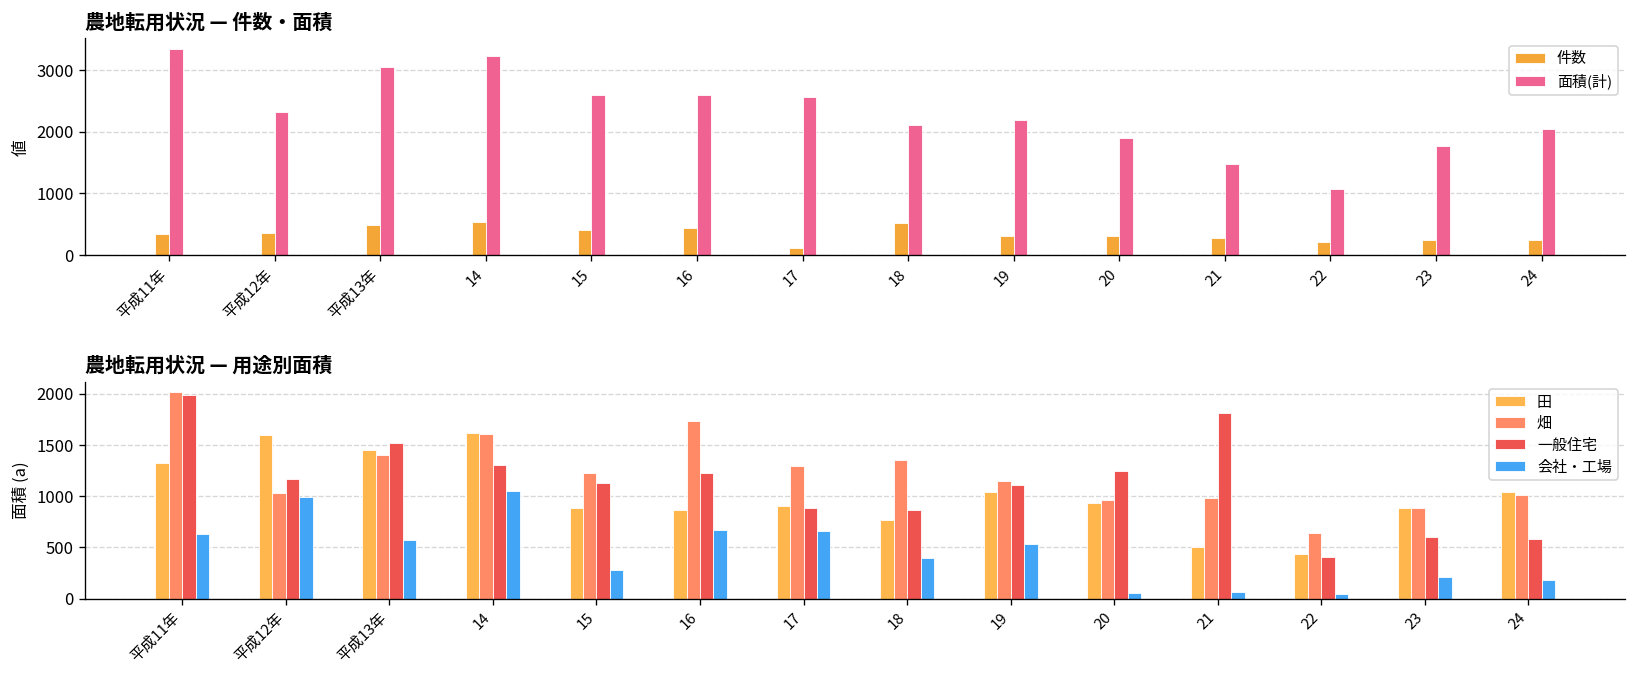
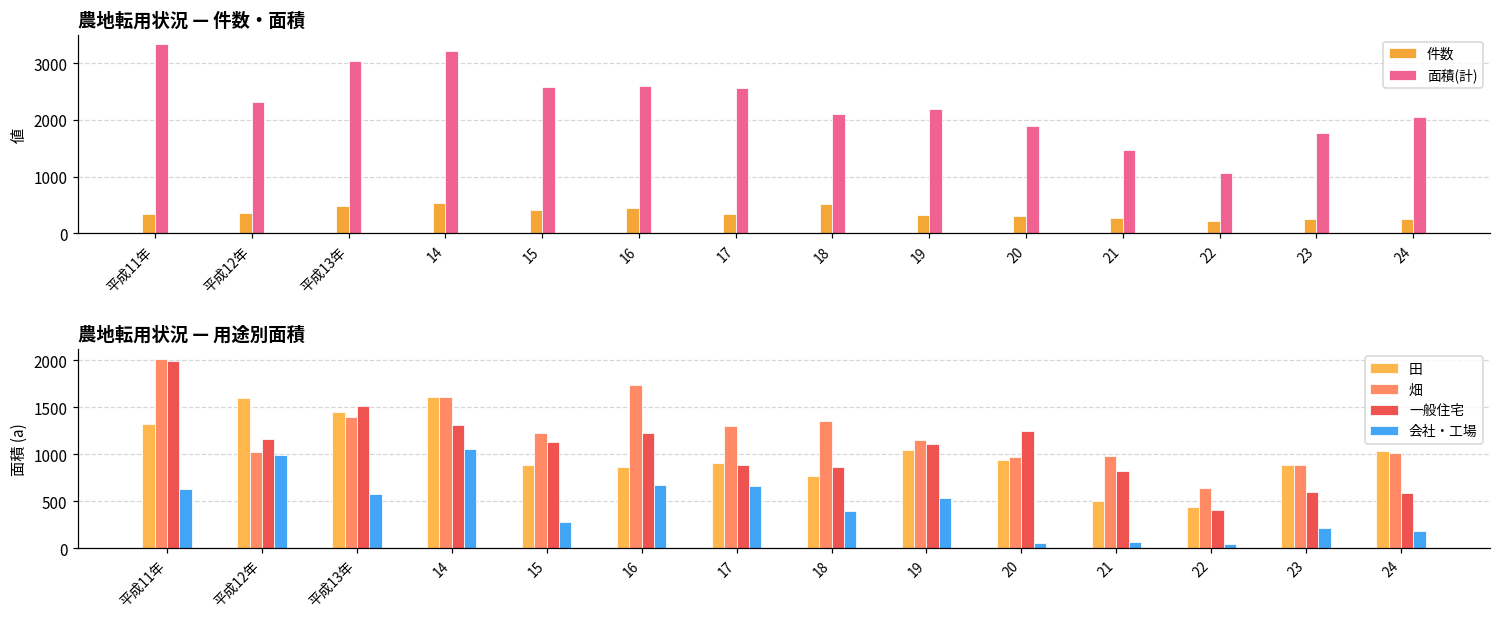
  {
    "農地転用状況 — 件数・面積": {
      "件数": {
        "平成11年": 300,
        "平成12年": 400,
        "平成13年": 500,
        "14": 500,
        "15": 400,
        "16": 400,
-       "17": 100,
+       "17": 300,
        "18": 500,
        "19": 300,
        "20": 300,
        "21": 300,
        "22": 200,
        "23": 300,
        "24": 300
      },
      "面積(計)": {
        "平成11年": 3300,
        "平成12年": 2300,
        "平成13年": 3000,
        "14": 3200,
        "15": 2600,
        "16": 2600,
        "17": 2600,
        "18": 2100,
        "19": 2200,
        "20": 1900,
        "21": 1500,
        "22": 1100,
        "23": 1800,
        "24": 2100
      }
    },
    "農地転用状況 — 用途別面積": {
      "一般住宅": {
        "平成11年": 2000,
        "平成12年": 1200,
        "平成13年": 1500,
        "14": 1300,
        "15": 1100,
        "16": 1200,
        "17": 900,
        "18": 900,
        "19": 1100,
        "20": 1200,
-       "21": 1800,
+       "21": 800,
        "22": 400,
        "23": 600,
        "24": 600
      },
      "会社・工場": {
        "平成11年": 600,
        "平成12年": 1000,
        "平成13年": 600,
        "14": 1100,
        "15": 300,
        "16": 700,
        "17": 700,
        "18": 400,
        "19": 500,
        "20": 100,
        "21": 100,
        "22": 0,
        "23": 200,
        "24": 200
      }
    }
  }
